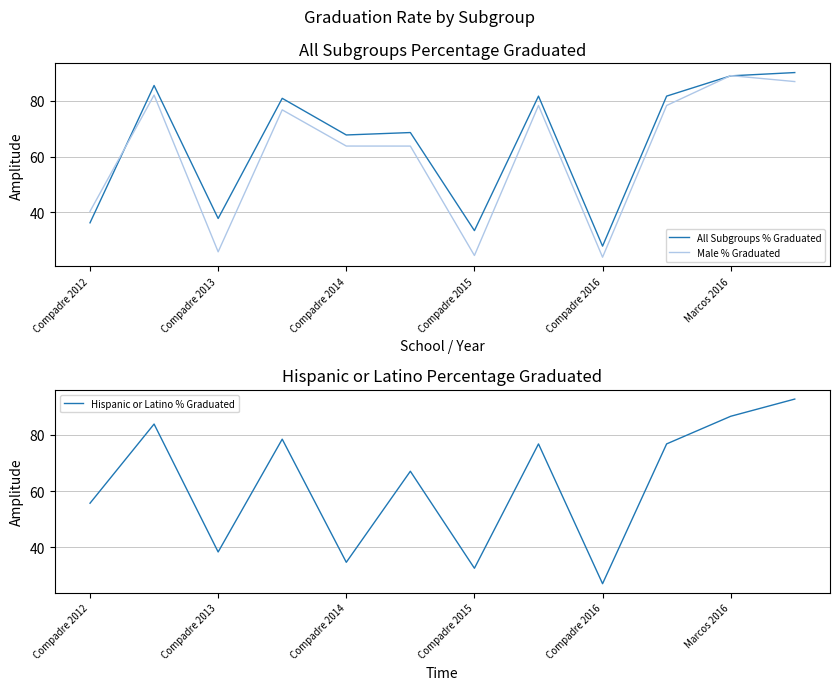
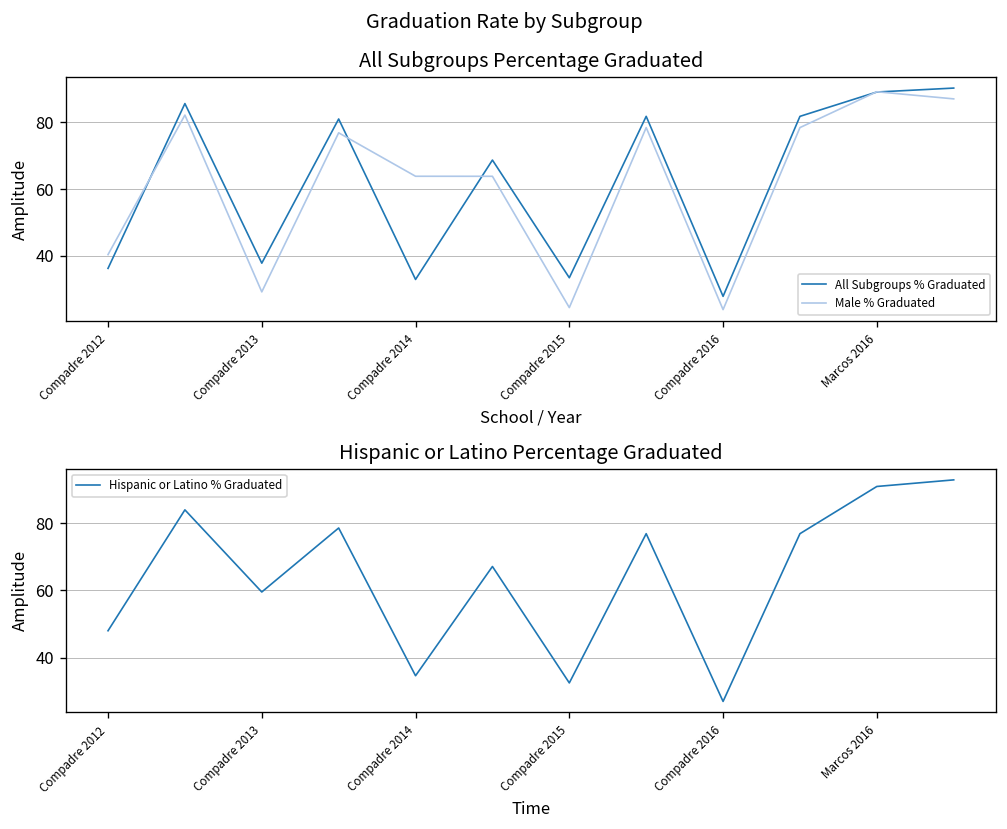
  {
    "All Subgroups Percentage Graduated": {
      "All Subgroups % Graduated": {
        "Compadre 2012": 36,
        "Compadre 2013": 38,
-       "Compadre 2014": 68,
+       "Compadre 2014": 33,
        "Compadre 2015": 33,
        "Compadre 2016": 28
      },
      "Male % Graduated": {
        "Compadre 2012": 40,
-       "Compadre 2013": 26,
+       "Compadre 2013": 29,
        "Compadre 2014": 64,
        "Compadre 2015": 24,
        "Compadre 2016": 24
      }
    },
    "Hispanic or Latino Percentage Graduated": {
-     "Compadre 2012": 56,
-     "Compadre 2013": 38,
+     "Compadre 2012": 48,
+     "Compadre 2013": 59,
      "Compadre 2014": 35,
      "Compadre 2015": 32,
      "Compadre 2016": 27,
-     "Marcos 2016": 87
+     "Marcos 2016": 91
    }
  }
